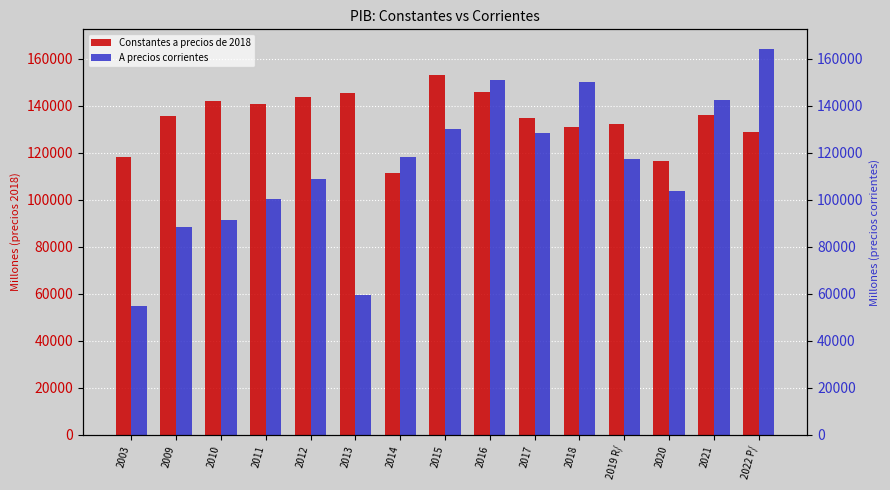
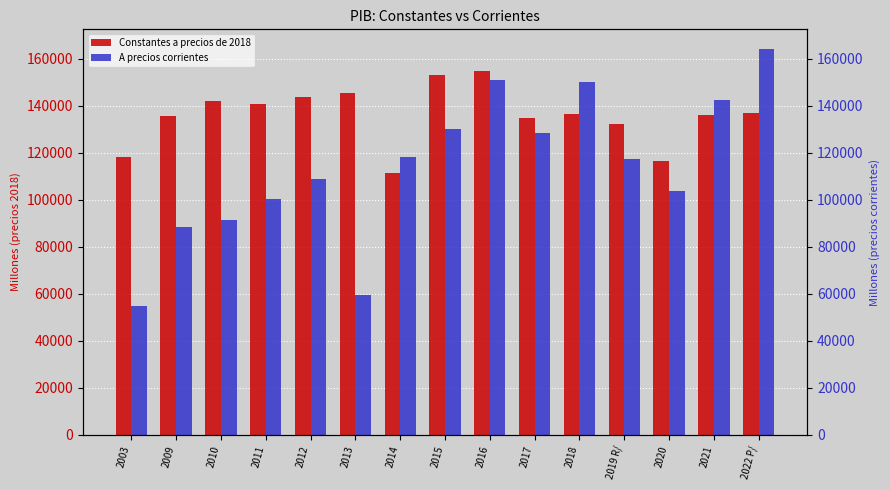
  {
    "Constantes a precios de 2018": {
      "2003": 118000,
      "2009": 136000,
      "2010": 142000,
      "2011": 141000,
      "2012": 144000,
      "2013": 145000,
      "2014": 111000,
      "2015": 153000,
-     "2016": 146000,
+     "2016": 155000,
      "2017": 135000,
-     "2018": 131000,
+     "2018": 137000,
      "2019 R/": 132000,
      "2020": 117000,
      "2021": 136000,
-     "2022 P/": 129000
+     "2022 P/": 137000
    },
    "A precios corrientes": {
      "2003": 55000,
      "2009": 89000,
      "2010": 91000,
      "2011": 101000,
      "2012": 109000,
      "2013": 59000,
      "2014": 118000,
      "2015": 130000,
      "2016": 151000,
      "2017": 128000,
      "2018": 150000,
      "2019 R/": 117000,
      "2020": 104000,
      "2021": 142000,
      "2022 P/": 164000
    }
  }
